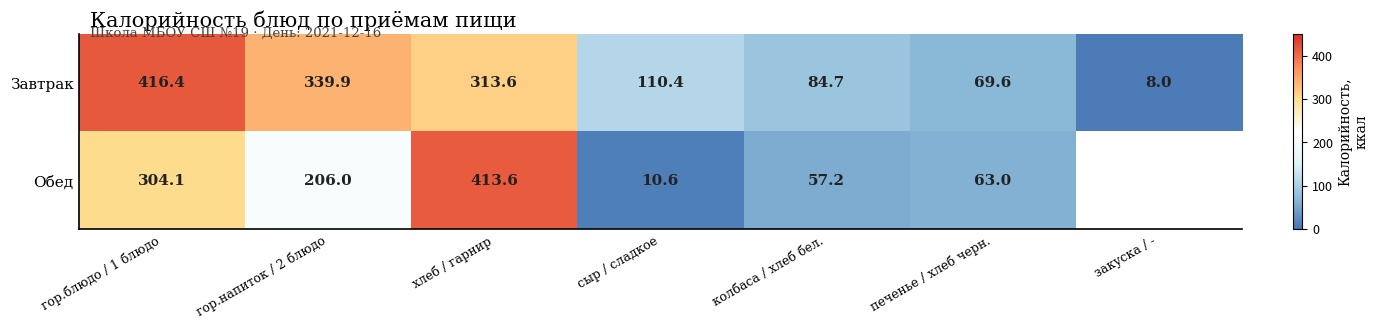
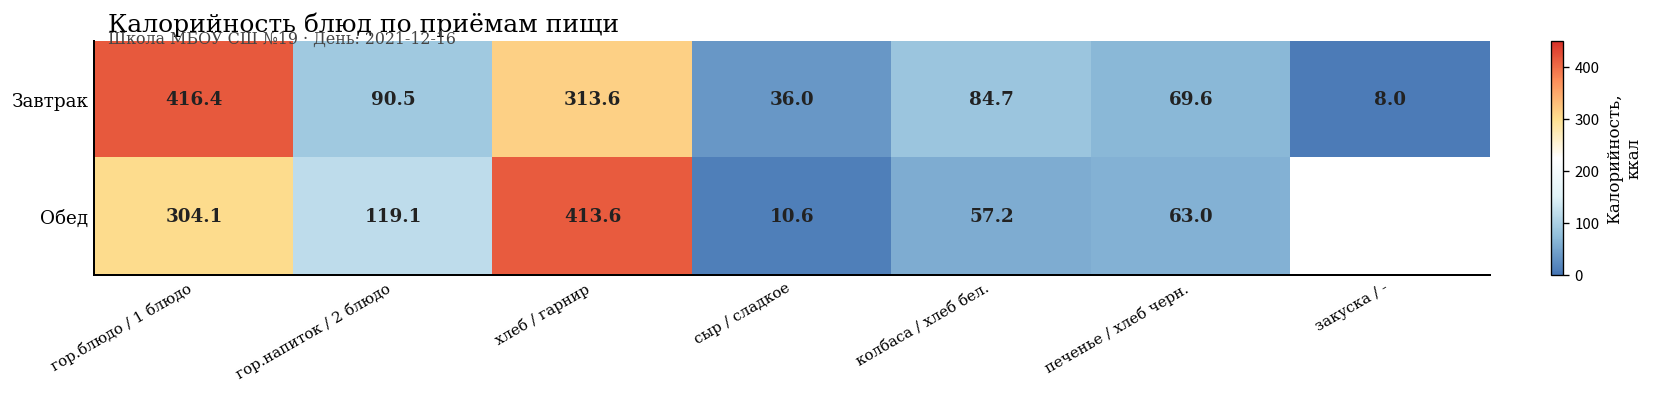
  {
    "Завтрак": {
      "гор.блюдо / 1 блюдо": 416.4,
-     "гор.напиток / 2 блюдо": 339.9,
+     "гор.напиток / 2 блюдо": 90.5,
      "хлеб / гарнир": 313.6,
-     "сыр / сладкое": 110.4,
+     "сыр / сладкое": 36.0,
      "колбаса / хлеб бел.": 84.7,
      "печенье / хлеб черн.": 69.6,
      "закуска / -": 8.0
    },
    "Обед": {
      "гор.блюдо / 1 блюдо": 304.1,
-     "гор.напиток / 2 блюдо": 206.0,
+     "гор.напиток / 2 блюдо": 119.1,
      "хлеб / гарнир": 413.6,
      "сыр / сладкое": 10.6,
      "колбаса / хлеб бел.": 57.2,
      "печенье / хлеб черн.": 63.0
    }
  }
